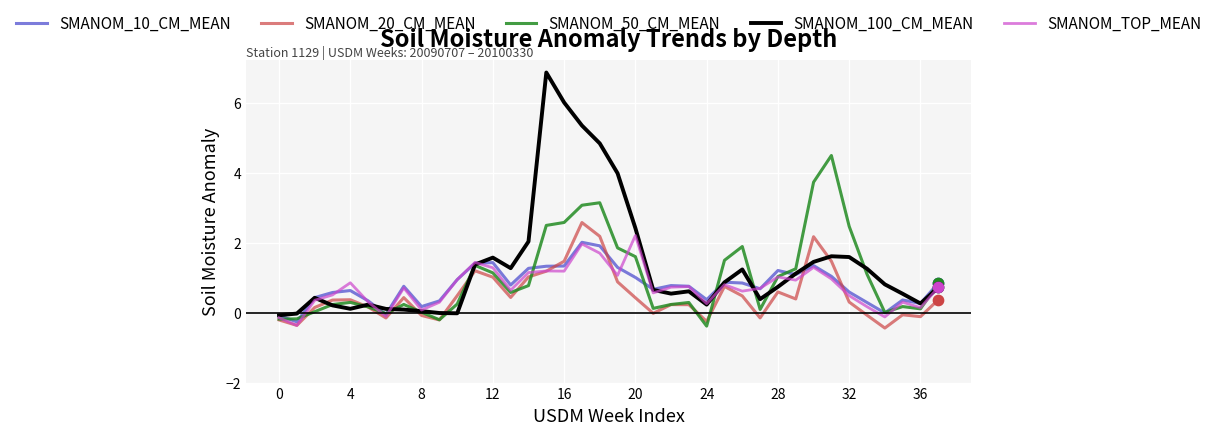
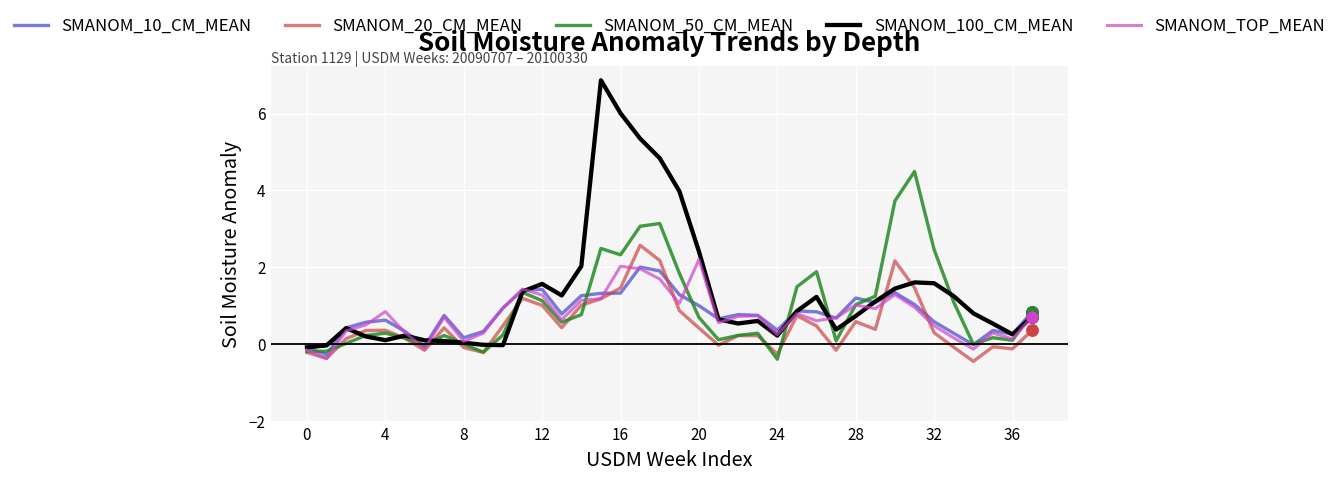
  {
    "SMANOM_50_CM_MEAN": {
      "4": 0.3,
      "12": 1.1,
-     "16": 2.6,
-     "20": 1.6,
+     "16": 2.3,
+     "20": 0.7,
      "24": -0.4,
      "32": 2.5
    },
    "SMANOM_TOP_MEAN": {
      "4": 0.9,
      "12": 1.3,
-     "16": 1.2,
+     "16": 2.0,
      "20": 2.2,
      "32": 0.5
    }
  }
